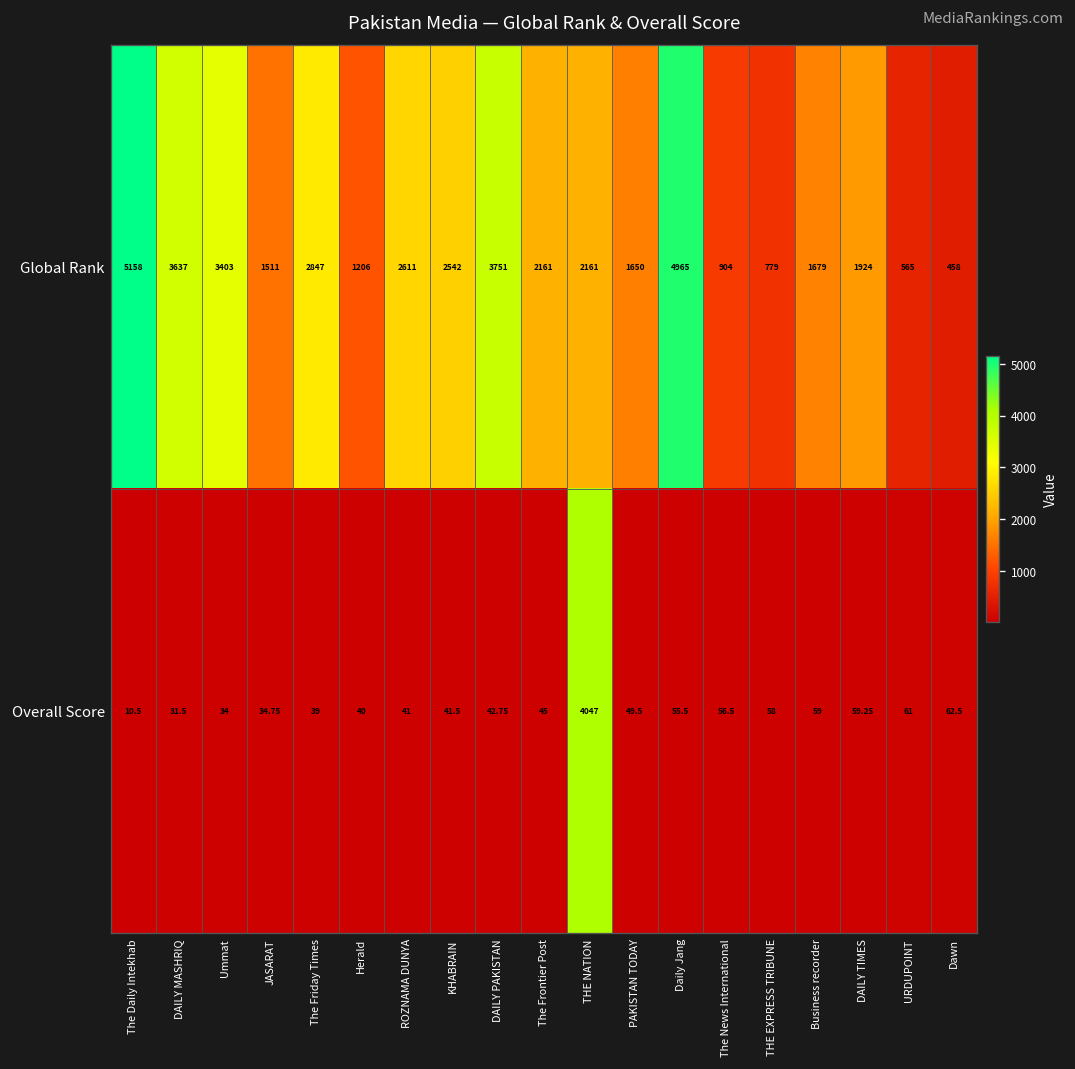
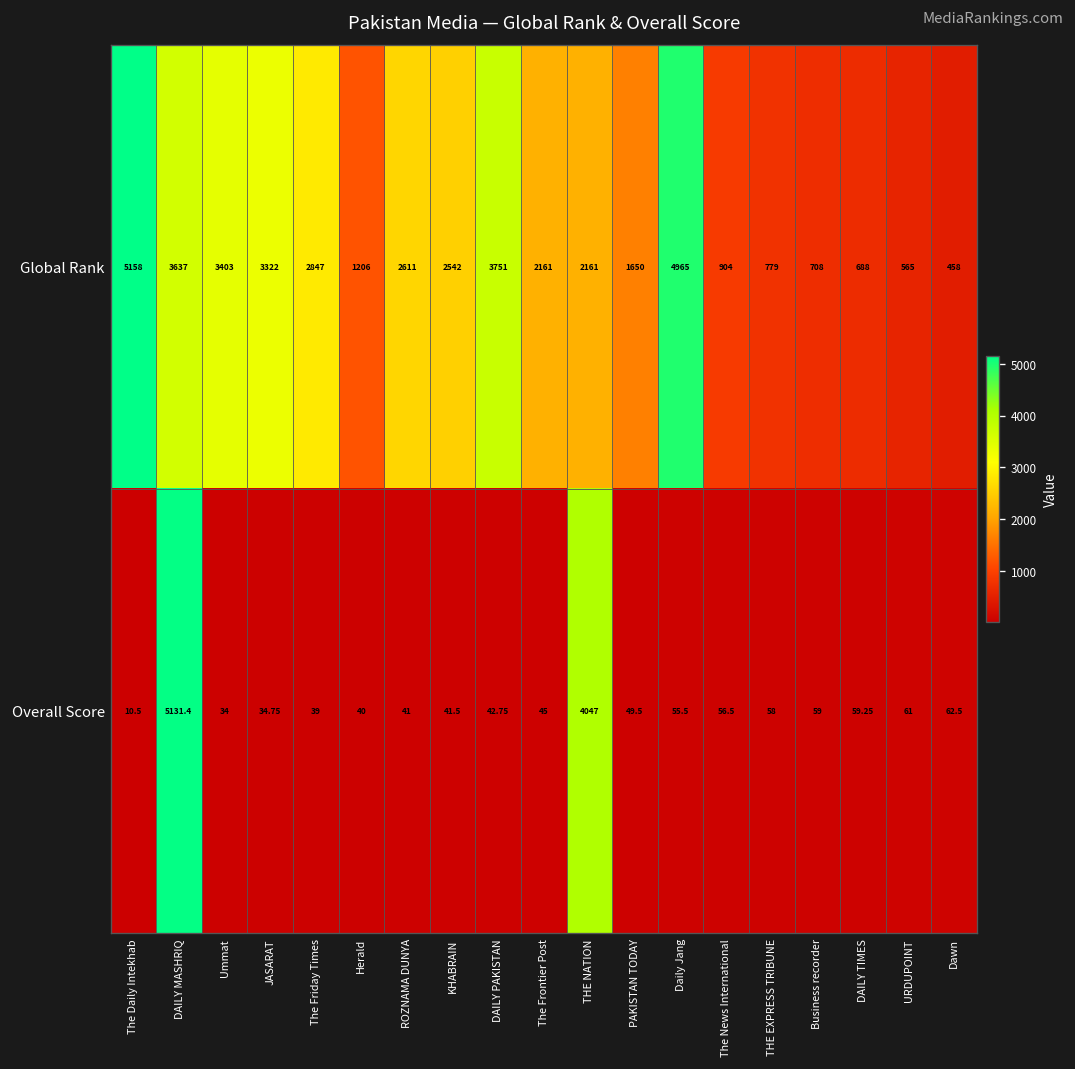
  {
    "Global Rank": {
      "The Daily Intekhab": 5158,
      "DAILY MASHRIQ": 3637,
      "Ummat": 3403,
-     "JASARAT": 1511,
+     "JASARAT": 3322,
      "The Friday Times": 2847,
      "Herald": 1206,
      "ROZNAMA DUNYA": 2611,
      "KHABRAIN": 2542,
      "DAILY PAKISTAN": 3751,
      "The Frontier Post": 2161,
      "THE NATION": 2161,
      "PAKISTAN TODAY": 1650,
      "Daily Jang": 4965,
      "The News International": 904,
      "THE EXPRESS TRIBUNE": 779,
-     "Business recorder": 1679,
-     "DAILY TIMES": 1924,
+     "Business recorder": 708,
+     "DAILY TIMES": 688,
      "URDUPOINT": 565,
      "Dawn": 458
    },
    "Overall Score": {
      "The Daily Intekhab": 10.5,
-     "DAILY MASHRIQ": 31.5,
+     "DAILY MASHRIQ": 5131.4,
      "Ummat": 34,
      "JASARAT": 34.75,
      "The Friday Times": 39,
      "Herald": 40,
      "ROZNAMA DUNYA": 41,
      "KHABRAIN": 41.5,
      "DAILY PAKISTAN": 42.75,
      "The Frontier Post": 45,
      "THE NATION": 4047,
      "PAKISTAN TODAY": 49.5,
      "Daily Jang": 55.5,
      "The News International": 56.5,
      "THE EXPRESS TRIBUNE": 58,
      "Business recorder": 59,
      "DAILY TIMES": 59.25,
      "URDUPOINT": 61,
      "Dawn": 62.5
    }
  }
